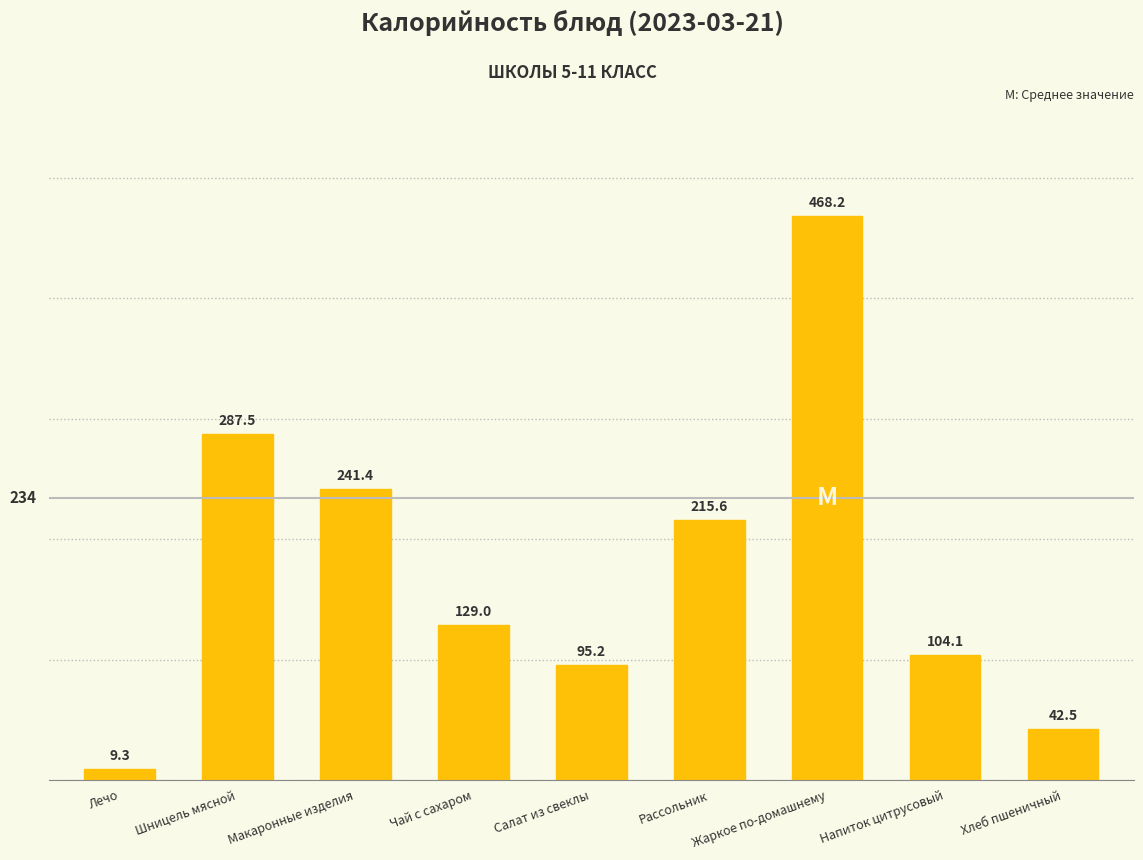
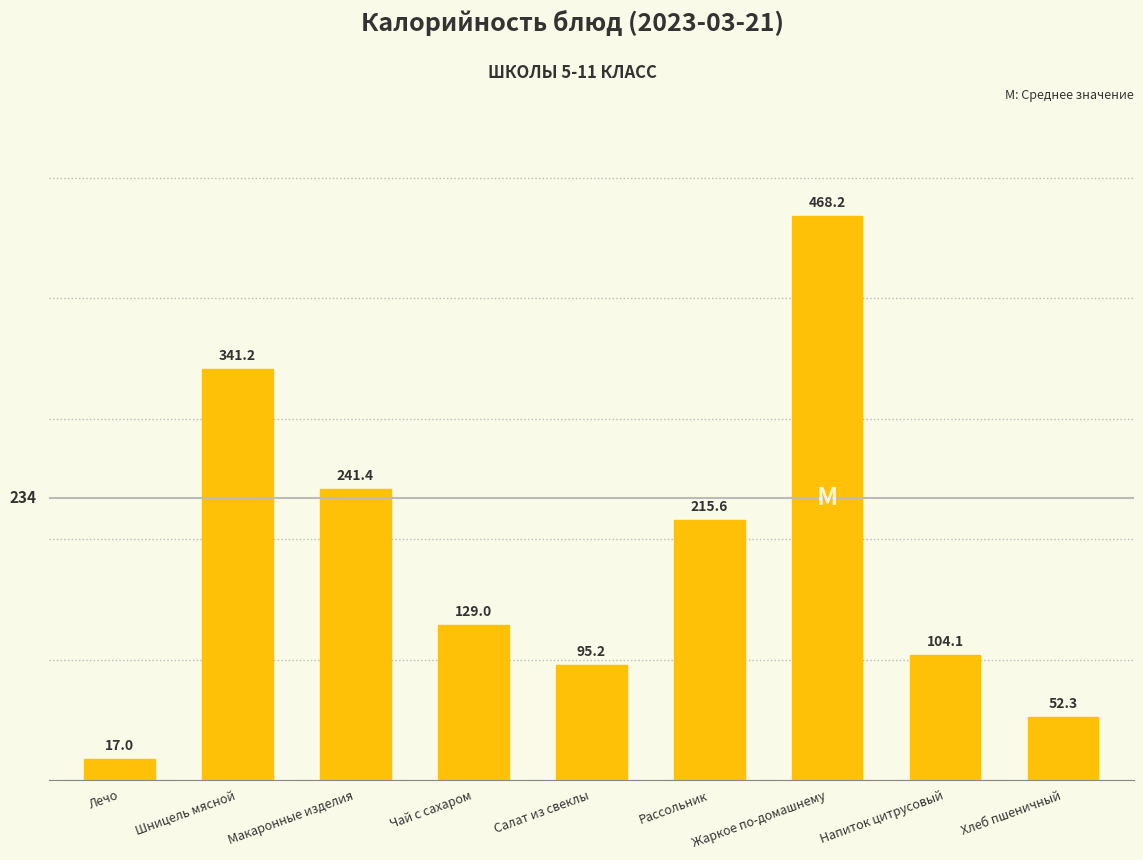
  {
-   "Лечо": 9.3,
-   "Шницель мясной": 287.5,
+   "Лечо": 17.0,
+   "Шницель мясной": 341.2,
    "Макаронные изделия": 241.4,
    "Чай с сахаром": 129.0,
    "Салат из свеклы": 95.2,
    "Рассольник": 215.6,
    "Жаркое по-домашнему": 468.2,
    "Напиток цитрусовый": 104.1,
-   "Хлеб пшеничный": 42.5
+   "Хлеб пшеничный": 52.3
  }
